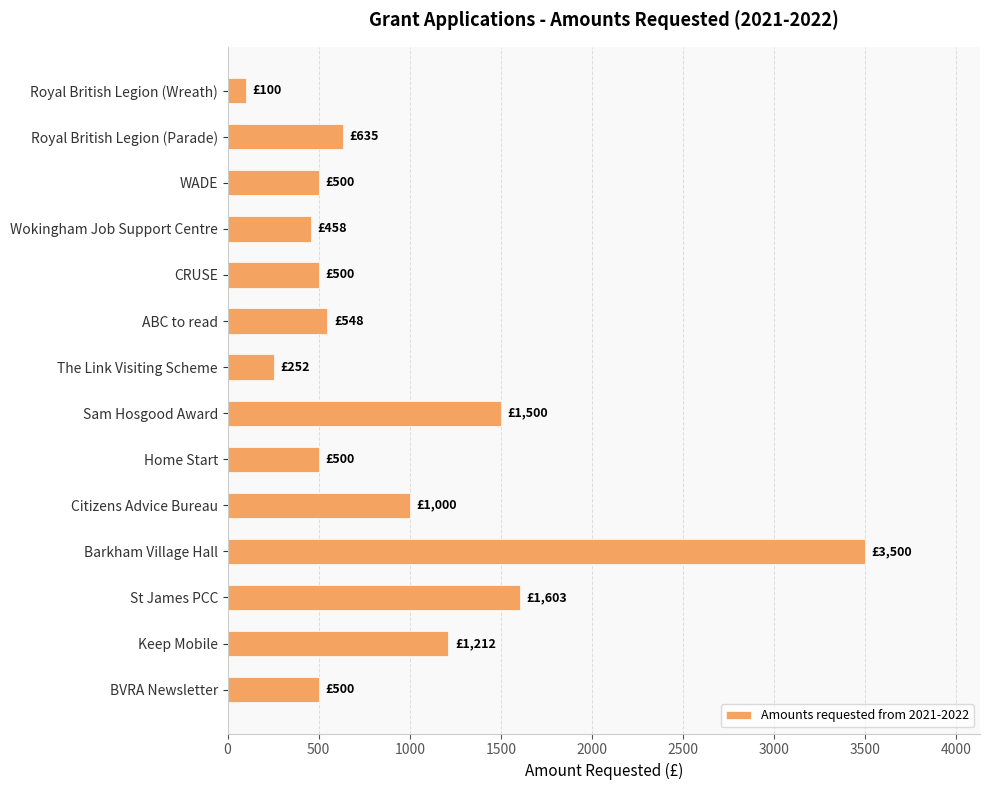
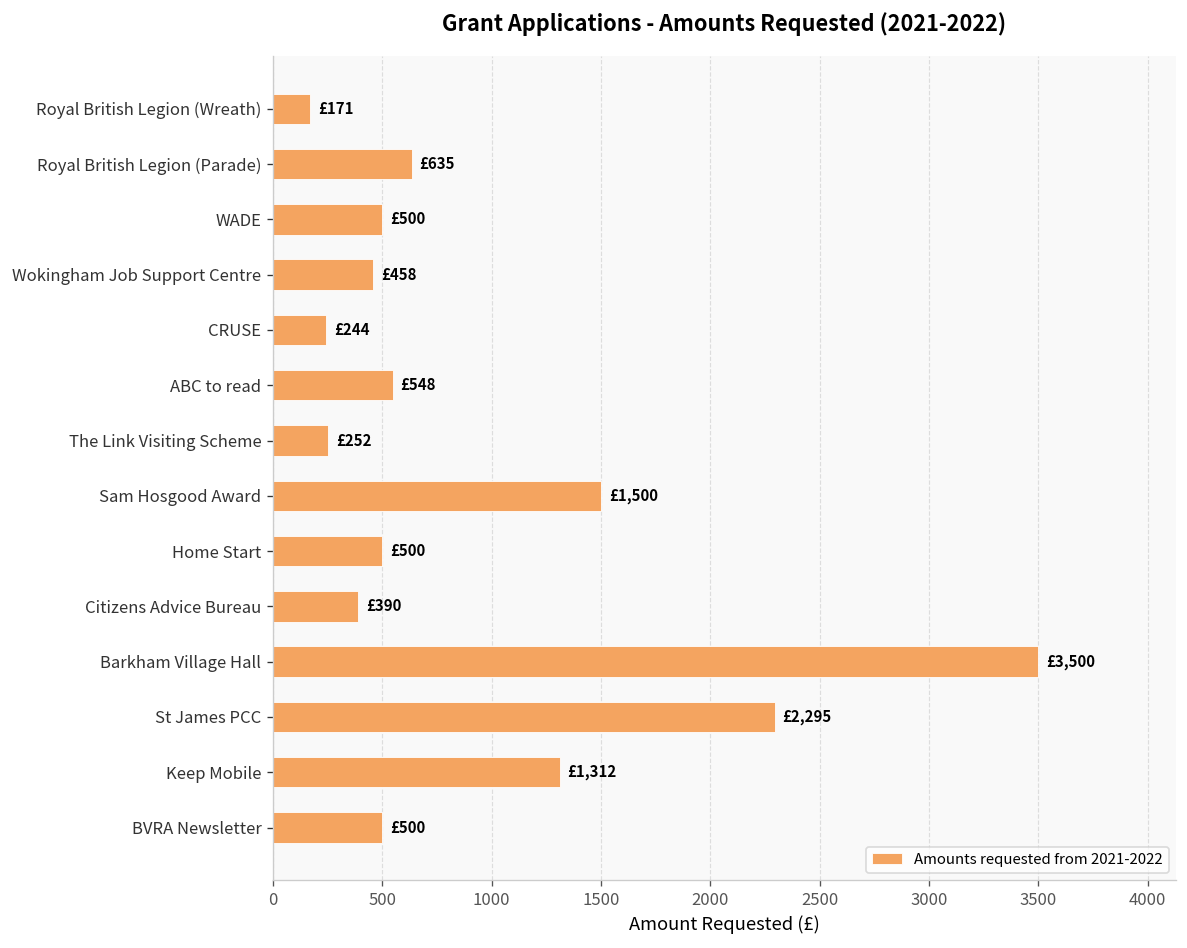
  {
-   "Royal British Legion (Wreath)": "£100",
+   "Royal British Legion (Wreath)": "£171",
    "Royal British Legion (Parade)": "£635",
    "WADE": "£500",
    "Wokingham Job Support Centre": "£458",
-   "CRUSE": "£500",
+   "CRUSE": "£244",
    "ABC to read": "£548",
    "The Link Visiting Scheme": "£252",
    "Sam Hosgood Award": "£1,500",
    "Home Start": "£500",
-   "Citizens Advice Bureau": "£1,000",
+   "Citizens Advice Bureau": "£390",
    "Barkham Village Hall": "£3,500",
-   "St James PCC": "£1,603",
-   "Keep Mobile": "£1,212",
+   "St James PCC": "£2,295",
+   "Keep Mobile": "£1,312",
    "BVRA Newsletter": "£500"
  }
